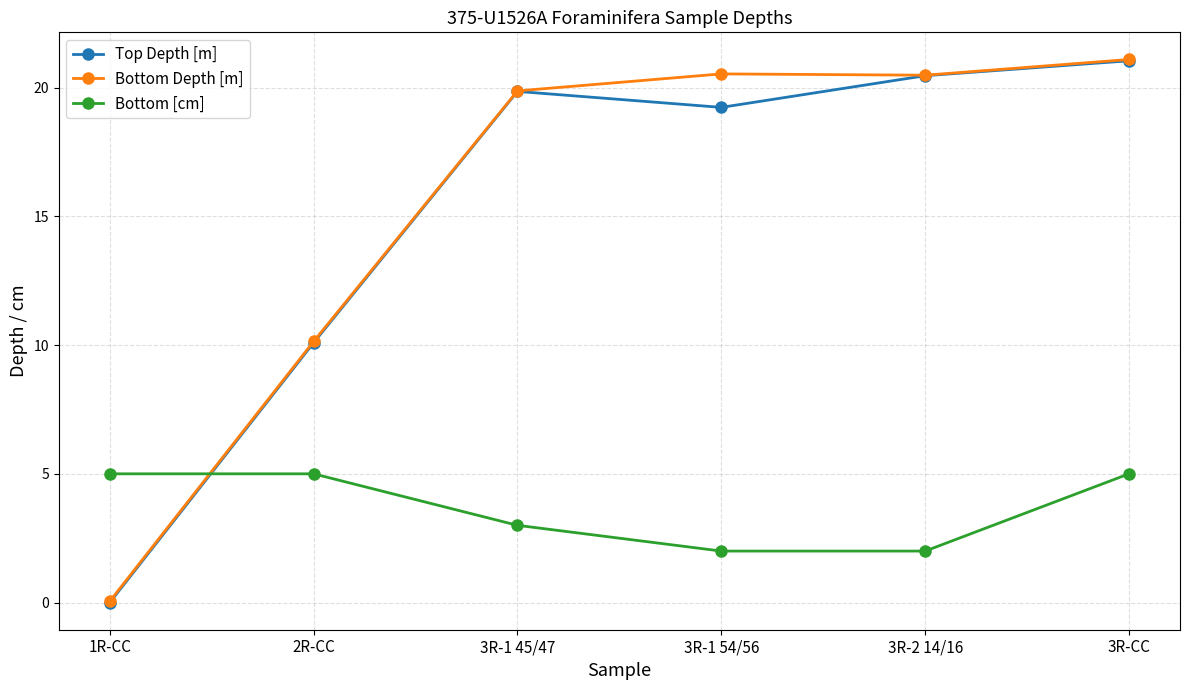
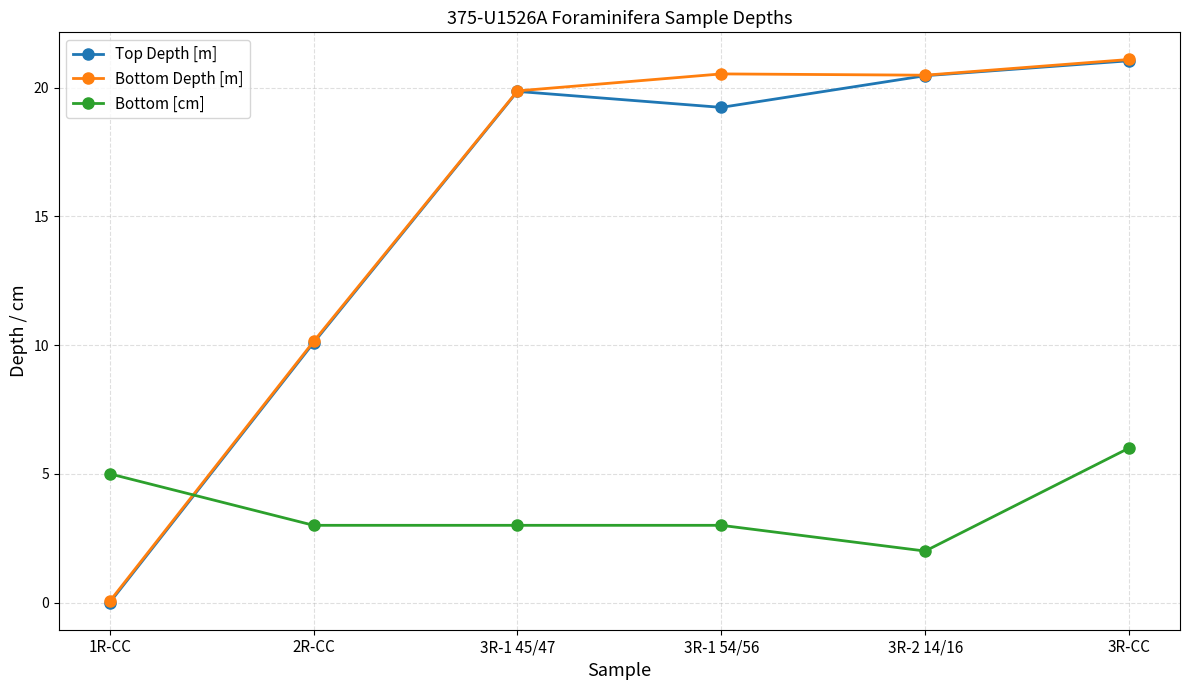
  {
    "Top Depth [m]": {
      "3R-1 54/56": 19.2
    },
    "Bottom Depth [m]": {
      "3R-1 54/56": 20.5
    },
    "Bottom [cm]": {
      "1R-CC": 5,
-     "2R-CC": 5,
+     "2R-CC": 3,
      "3R-1 45/47": 3,
-     "3R-1 54/56": 2,
+     "3R-1 54/56": 3,
      "3R-2 14/16": 2,
-     "3R-CC": 5
+     "3R-CC": 6
    }
  }
